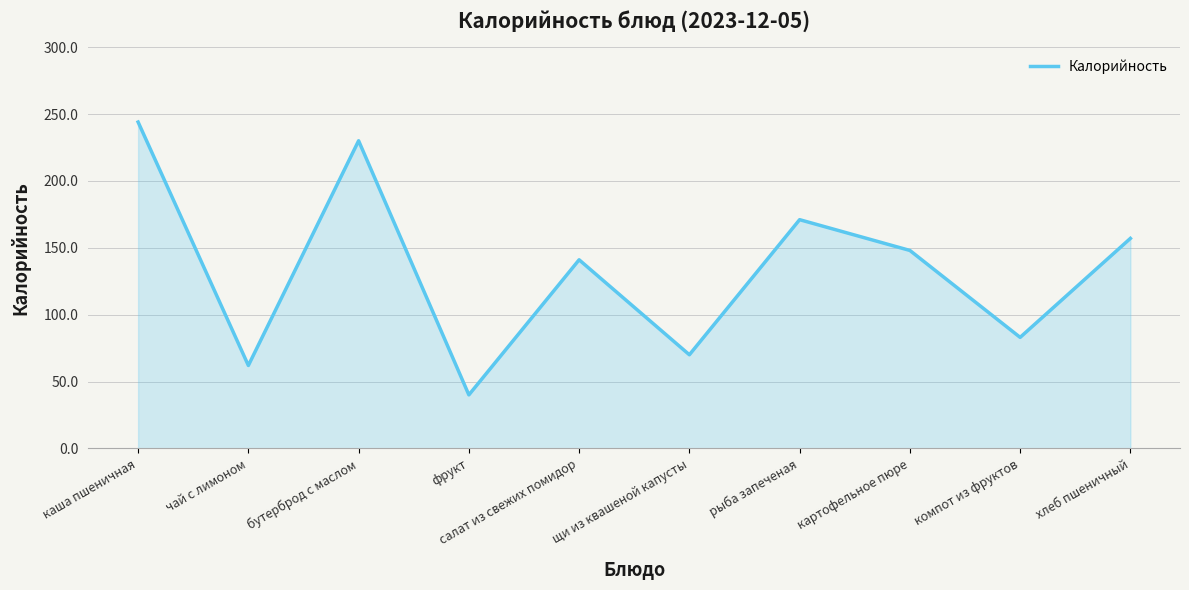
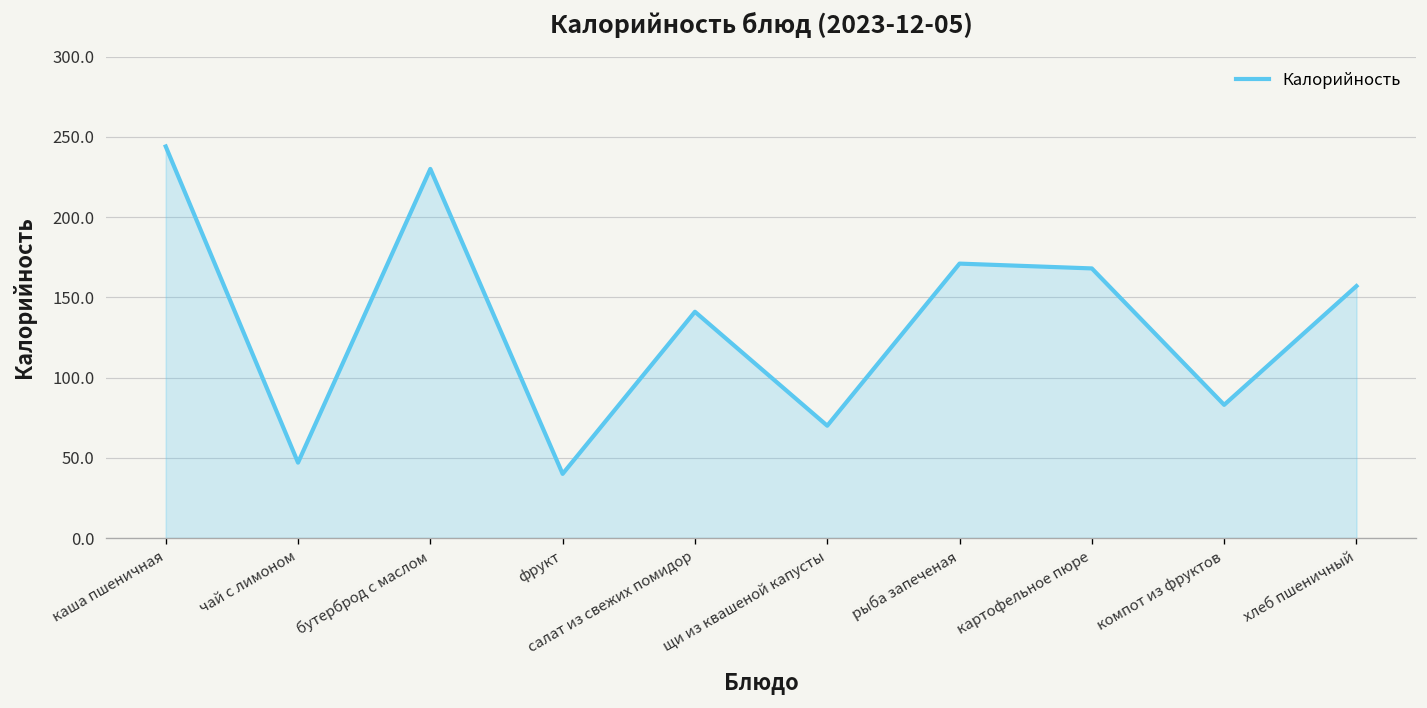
  {
    "каша пшеничная": 244,
-   "чай с лимоном": 62,
+   "чай с лимоном": 47,
    "бутерброд с маслом": 230,
    "фрукт": 40,
    "салат из свежих помидор": 141,
    "щи из квашеной капусты": 70,
    "рыба запеченая": 171,
-   "картофельное пюре": 148,
+   "картофельное пюре": 168,
    "компот из фруктов": 83,
    "хлеб пшеничный": 157
  }
